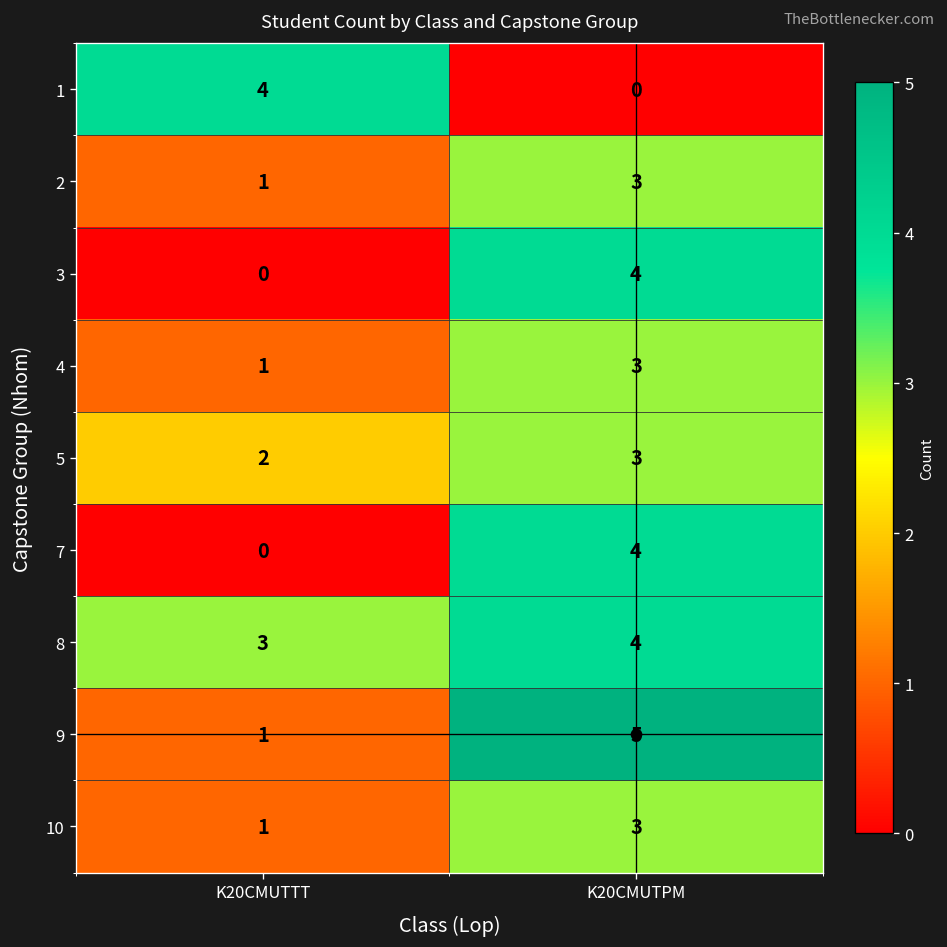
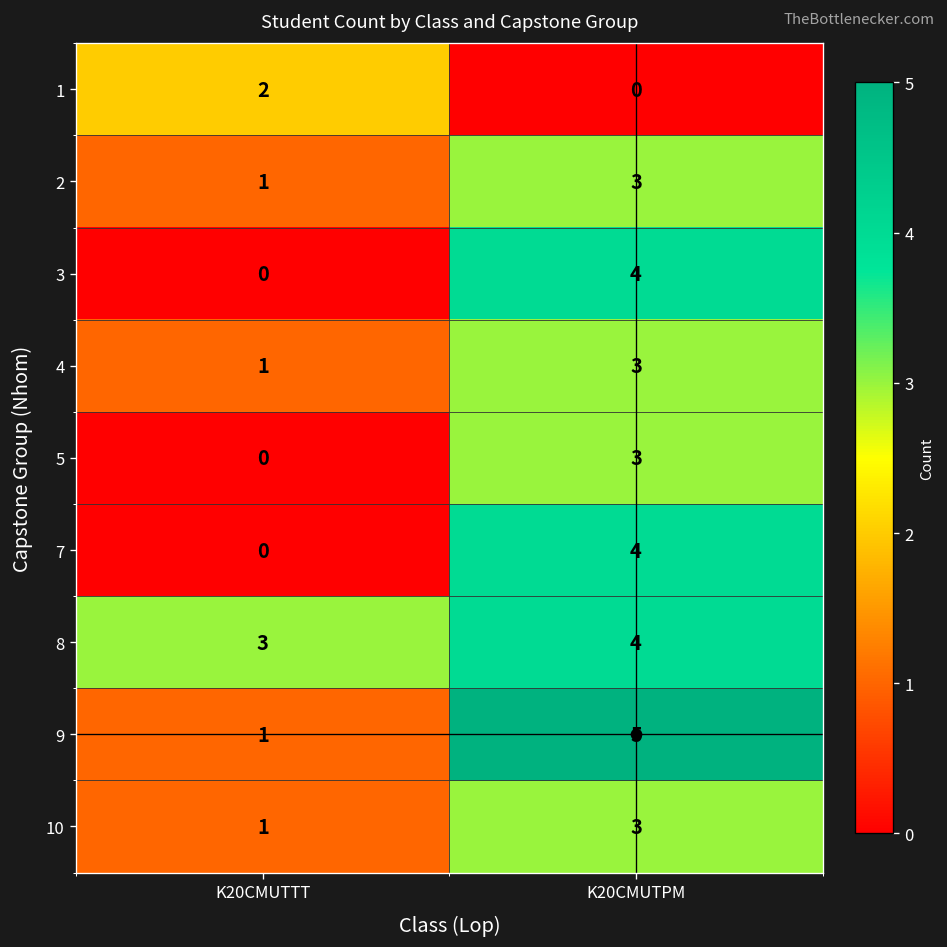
  {
    "1": {
-     "K20CMUTTT": 4,
+     "K20CMUTTT": 2,
      "K20CMUTPM": 0
    },
    "2": {
      "K20CMUTTT": 1,
      "K20CMUTPM": 3
    },
    "3": {
      "K20CMUTTT": 0,
      "K20CMUTPM": 4
    },
    "4": {
      "K20CMUTTT": 1,
      "K20CMUTPM": 3
    },
    "5": {
-     "K20CMUTTT": 2,
+     "K20CMUTTT": 0,
      "K20CMUTPM": 3
    },
    "7": {
      "K20CMUTTT": 0,
      "K20CMUTPM": 4
    },
    "8": {
      "K20CMUTTT": 3,
      "K20CMUTPM": 4
    },
    "9": {
      "K20CMUTTT": 1
    },
    "10": {
      "K20CMUTTT": 1,
      "K20CMUTPM": 3
    }
  }
